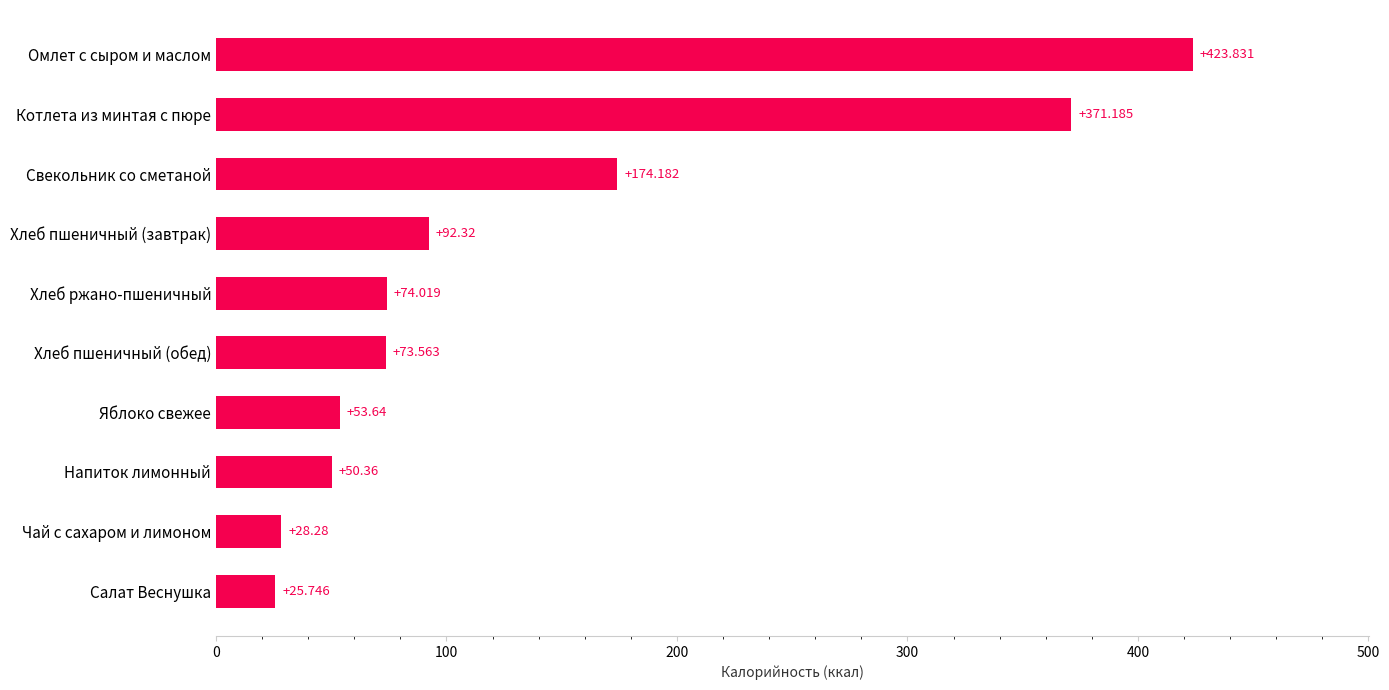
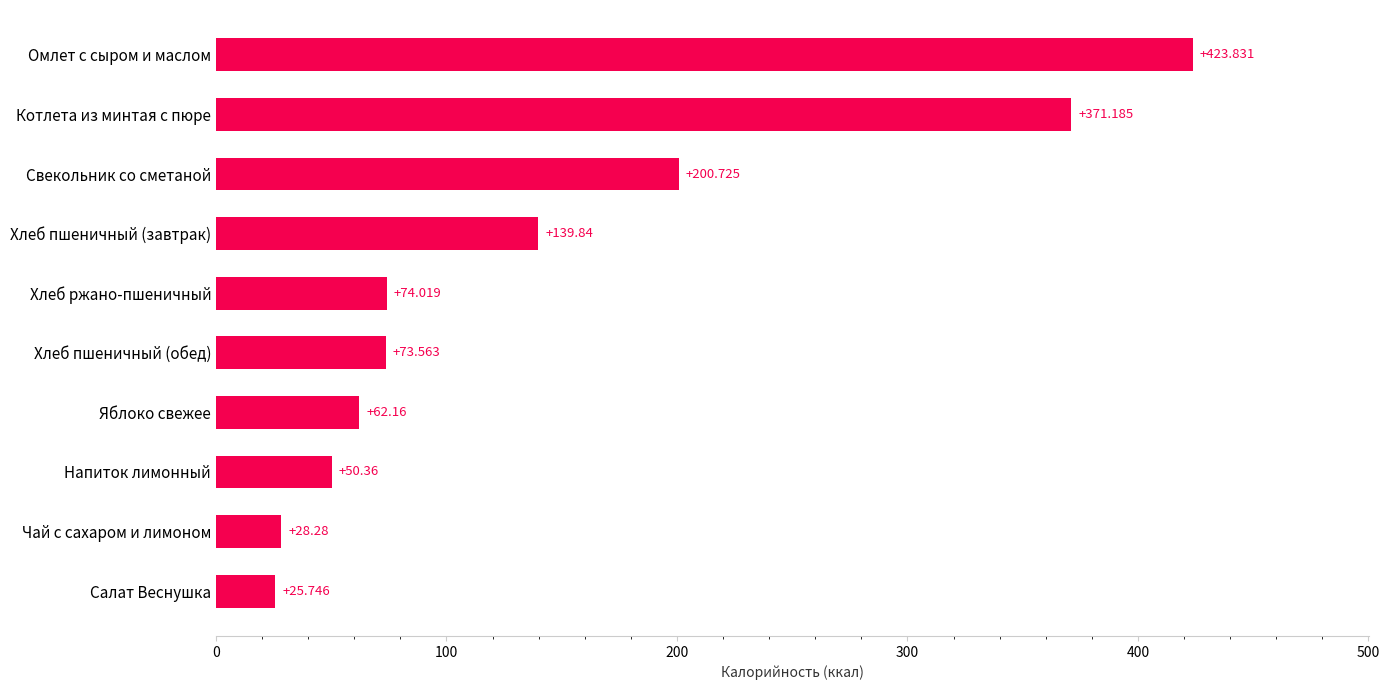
  {
    "Омлет с сыром и маслом": "+423.831",
    "Котлета из минтая с пюре": "+371.185",
-   "Свекольник со сметаной": "+174.182",
-   "Хлеб пшеничный (завтрак)": "+92.32",
+   "Свекольник со сметаной": "+200.725",
+   "Хлеб пшеничный (завтрак)": "+139.84",
    "Хлеб ржано-пшеничный": "+74.019",
    "Хлеб пшеничный (обед)": "+73.563",
-   "Яблоко свежее": "+53.64",
+   "Яблоко свежее": "+62.16",
    "Напиток лимонный": "+50.36",
    "Чай с сахаром и лимоном": "+28.28",
    "Салат Веснушка": "+25.746"
  }
